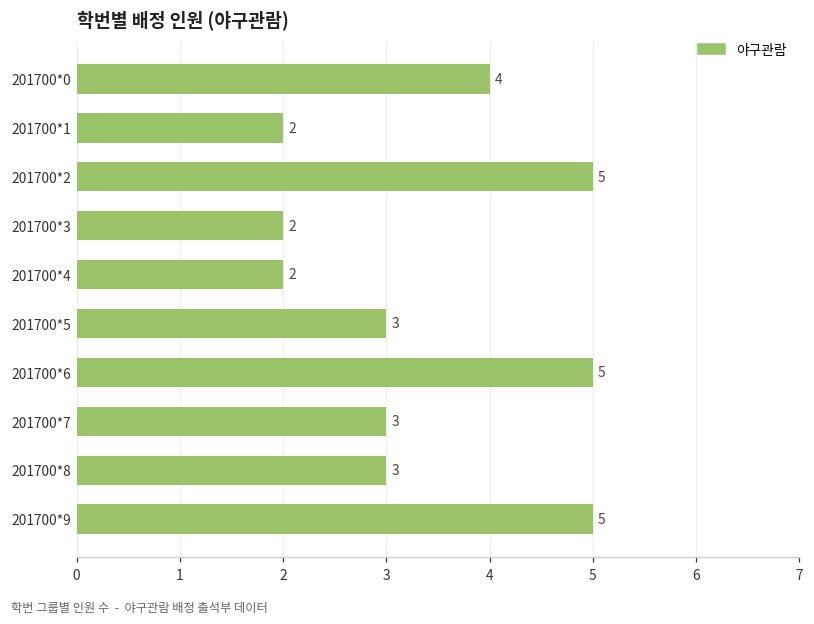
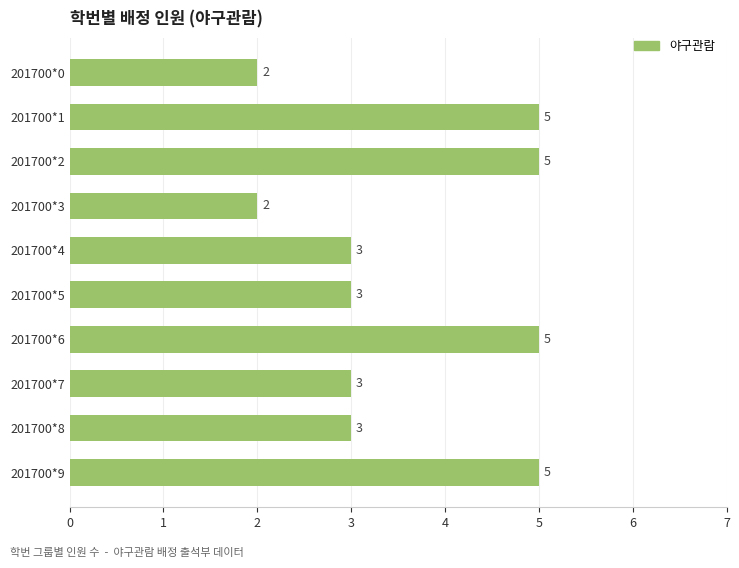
  {
-   "201700*0": 4,
-   "201700*1": 2,
+   "201700*0": 2,
+   "201700*1": 5,
    "201700*2": 5,
    "201700*3": 2,
-   "201700*4": 2,
+   "201700*4": 3,
    "201700*5": 3,
    "201700*6": 5,
    "201700*7": 3,
    "201700*8": 3,
    "201700*9": 5
  }
